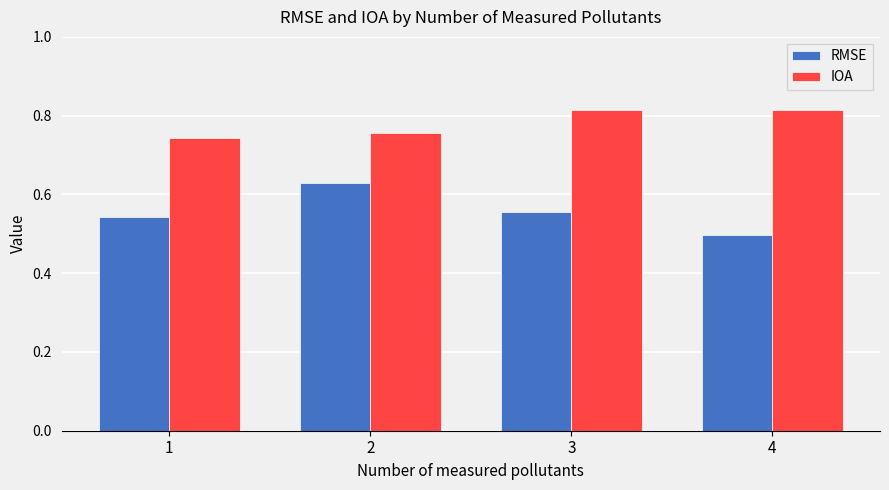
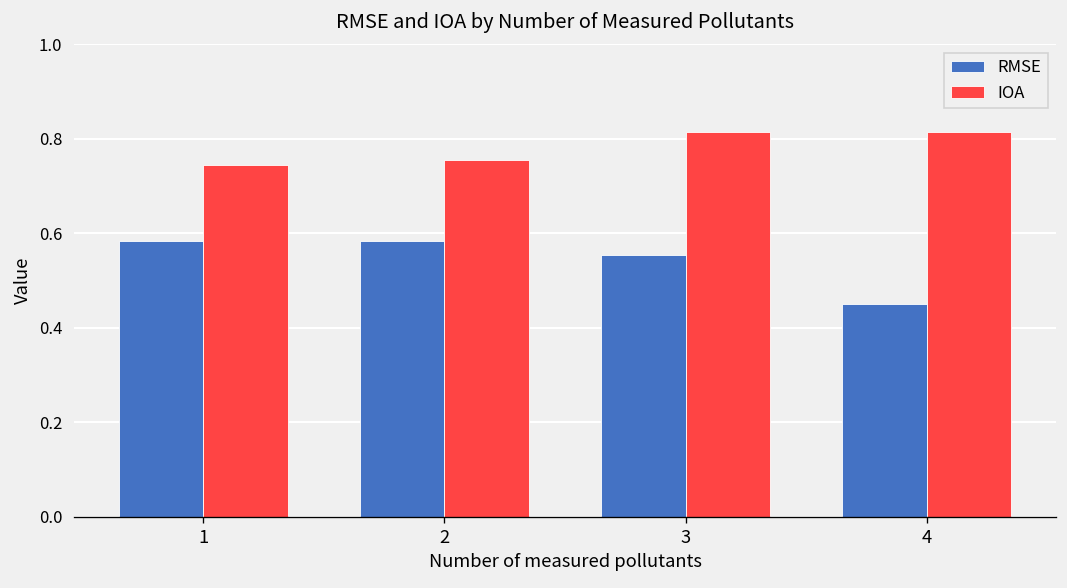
  {
    "RMSE": {
-     "1": 0.54,
-     "2": 0.63,
+     "1": 0.58,
+     "2": 0.58,
      "3": 0.56,
-     "4": 0.50
+     "4": 0.45
    },
    "IOA": {
      "1": 0.74,
      "2": 0.76,
      "3": 0.81,
      "4": 0.81
    }
  }
